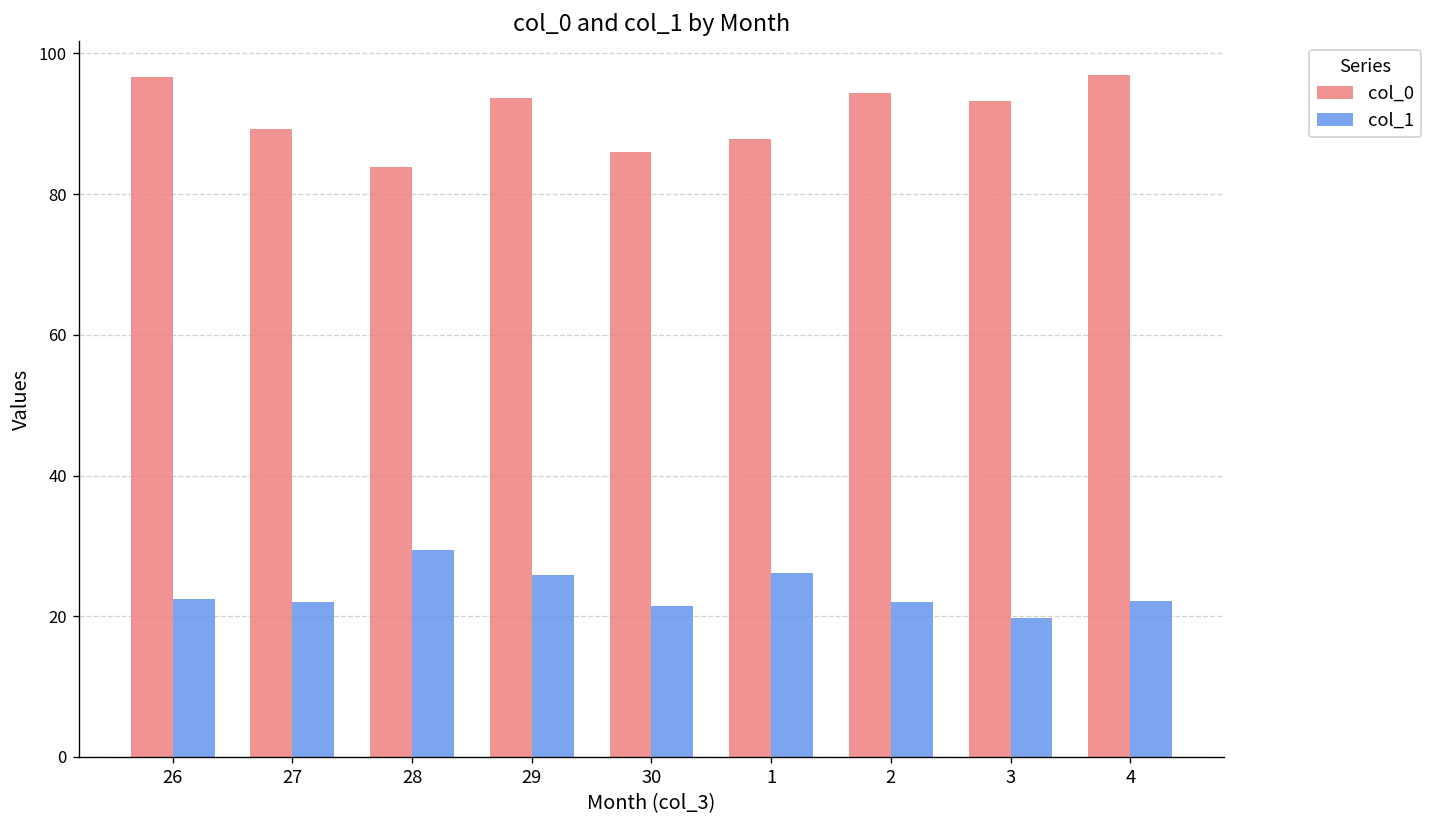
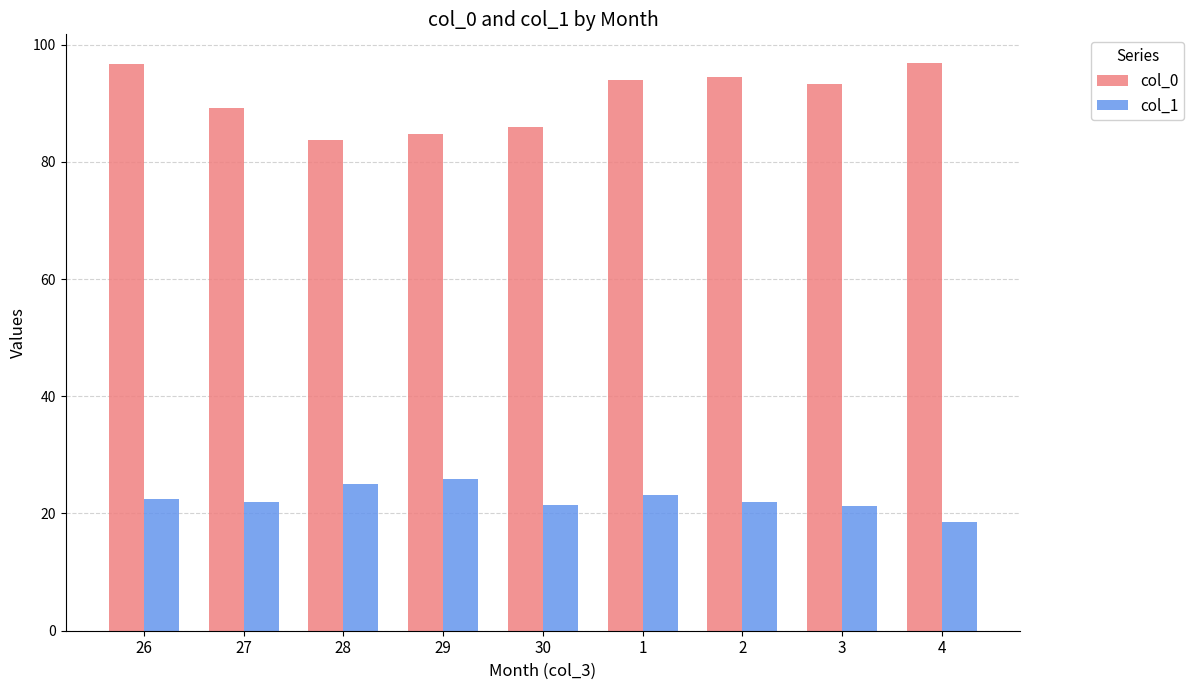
  {
    "col_0": {
      "26": 97,
      "27": 89,
      "28": 84,
-     "29": 94,
+     "29": 85,
      "30": 86,
-     "1": 88,
+     "1": 94,
      "2": 94,
      "3": 93,
      "4": 97
    },
    "col_1": {
      "26": 22,
      "27": 22,
-     "28": 29,
+     "28": 25,
      "29": 26,
      "30": 22,
-     "1": 26,
+     "1": 23,
      "2": 22,
-     "3": 20,
-     "4": 22
+     "3": 21,
+     "4": 19
    }
  }
